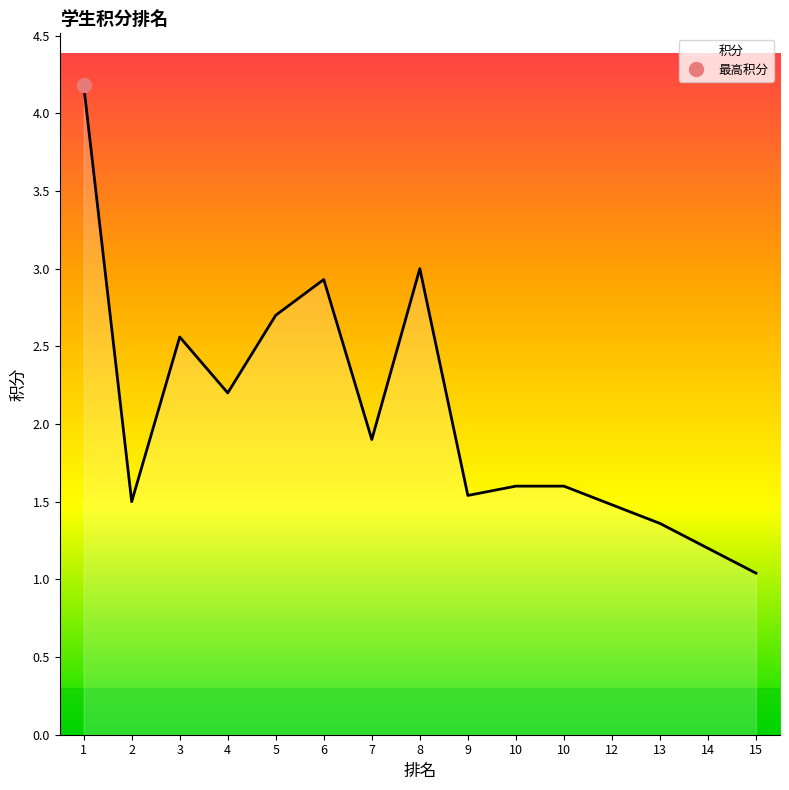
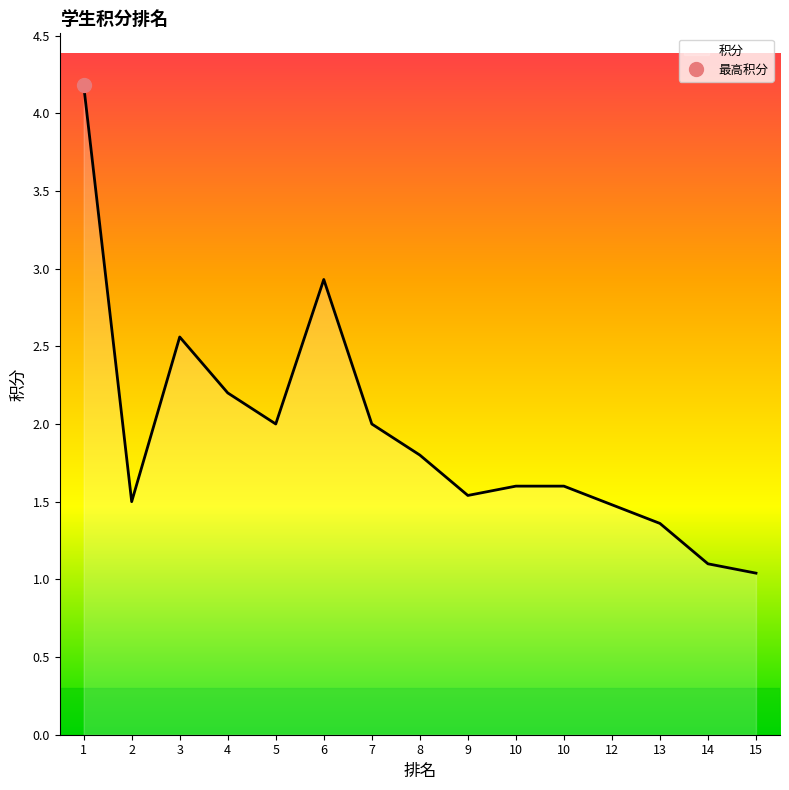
  {
    "积分": {
      "2": 1.5,
      "3": 2.56,
      "4": 2.2,
-     "5": 2.7,
+     "5": 2.0,
      "6": 2.93,
-     "7": 1.9,
-     "8": 3.0,
+     "7": 2.0,
+     "8": 1.8,
      "9": 1.54,
      "12": 1.48,
      "13": 1.36,
-     "14": 1.2,
+     "14": 1.1,
      "15": 1.04
    }
  }
